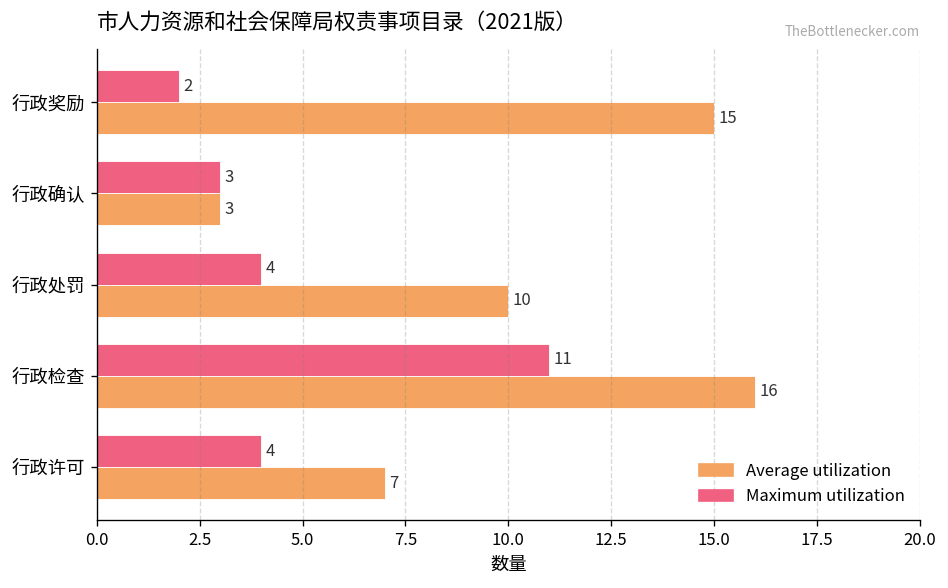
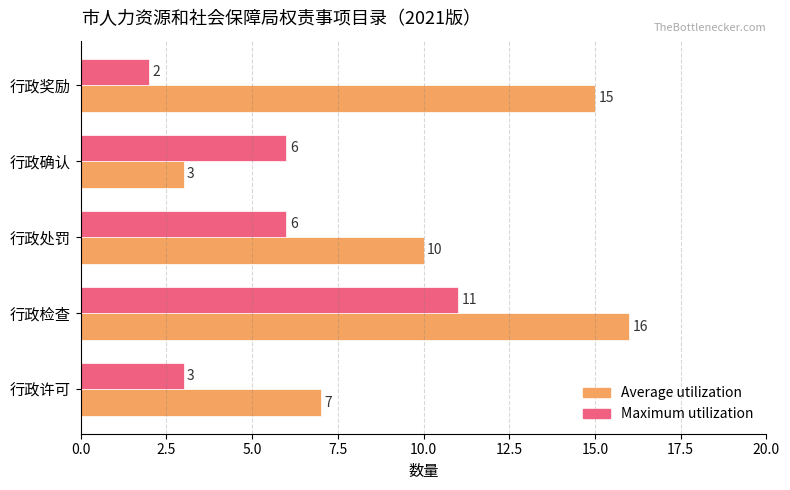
  {
    "Average utilization": {
      "行政奖励": 15,
      "行政确认": 3,
      "行政处罚": 10,
      "行政检查": 16,
      "行政许可": 7
    },
    "Maximum utilization": {
      "行政奖励": 2,
-     "行政确认": 3,
-     "行政处罚": 4,
+     "行政确认": 6,
+     "行政处罚": 6,
      "行政检查": 11,
-     "行政许可": 4
+     "行政许可": 3
    }
  }
